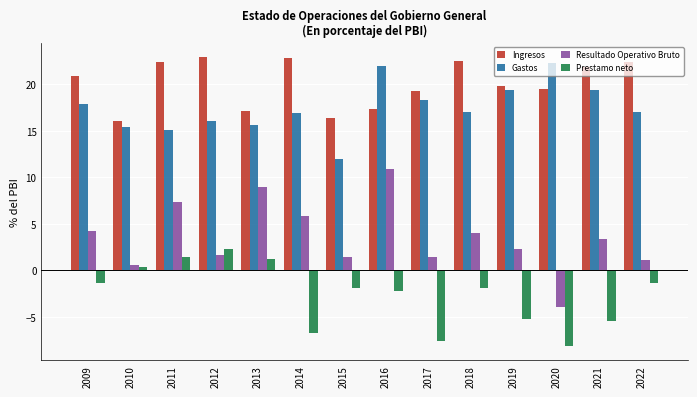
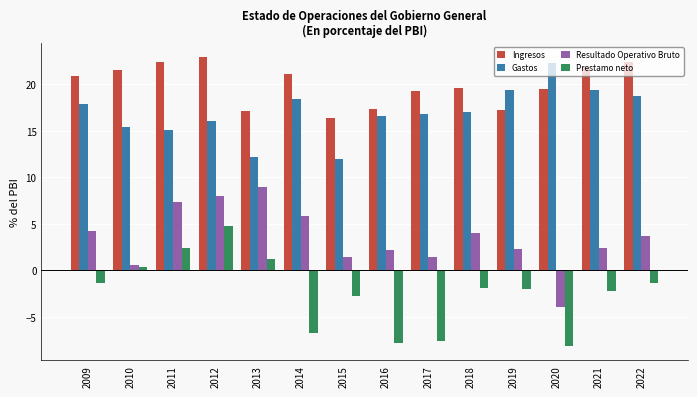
  {
    "Ingresos": {
      "2009": 21,
-     "2010": 16,
+     "2010": 22,
      "2011": 22,
      "2012": 23,
      "2013": 17,
-     "2014": 23,
+     "2014": 21,
      "2015": 16,
      "2016": 17,
      "2017": 19,
-     "2018": 22,
-     "2019": 20,
+     "2018": 20,
+     "2019": 17,
      "2020": 19
    },
    "Gastos": {
      "2009": 18,
      "2010": 15,
      "2011": 15,
      "2012": 16,
-     "2013": 16,
-     "2014": 17,
+     "2013": 12,
+     "2014": 18,
      "2015": 12,
-     "2016": 22,
-     "2017": 18,
+     "2016": 17,
+     "2017": 17,
      "2018": 17,
      "2019": 19,
      "2021": 19,
-     "2022": 17
+     "2022": 19
    },
    "Resultado Operativo Bruto": {
      "2009": 4,
      "2010": 1,
      "2011": 7,
-     "2012": 2,
+     "2012": 8,
      "2013": 9,
      "2014": 6,
      "2015": 1,
-     "2016": 11,
+     "2016": 2,
      "2017": 1,
      "2018": 4,
      "2019": 2,
      "2020": -4,
-     "2021": 3,
-     "2022": 1
+     "2021": 2,
+     "2022": 4
    },
    "Prestamo neto": {
      "2009": -1,
      "2010": 0,
-     "2011": 1,
-     "2012": 2,
+     "2011": 2,
+     "2012": 5,
      "2013": 1,
      "2014": -7,
-     "2015": -2,
-     "2016": -2,
+     "2015": -3,
+     "2016": -8,
      "2017": -8,
      "2018": -2,
-     "2019": -5,
+     "2019": -2,
      "2020": -8,
-     "2021": -5,
+     "2021": -2,
      "2022": -1
    }
  }
